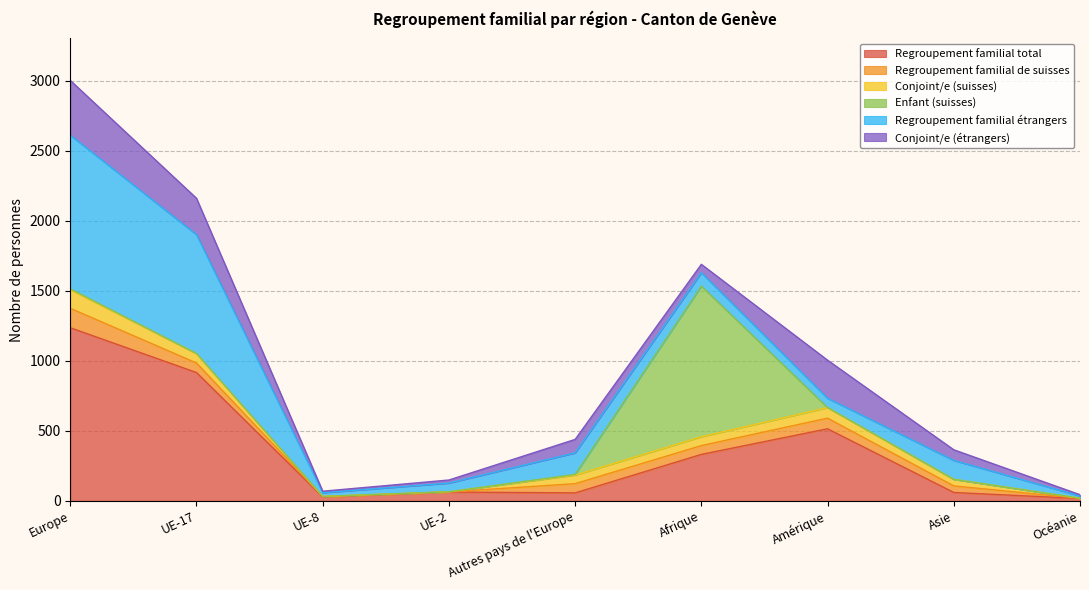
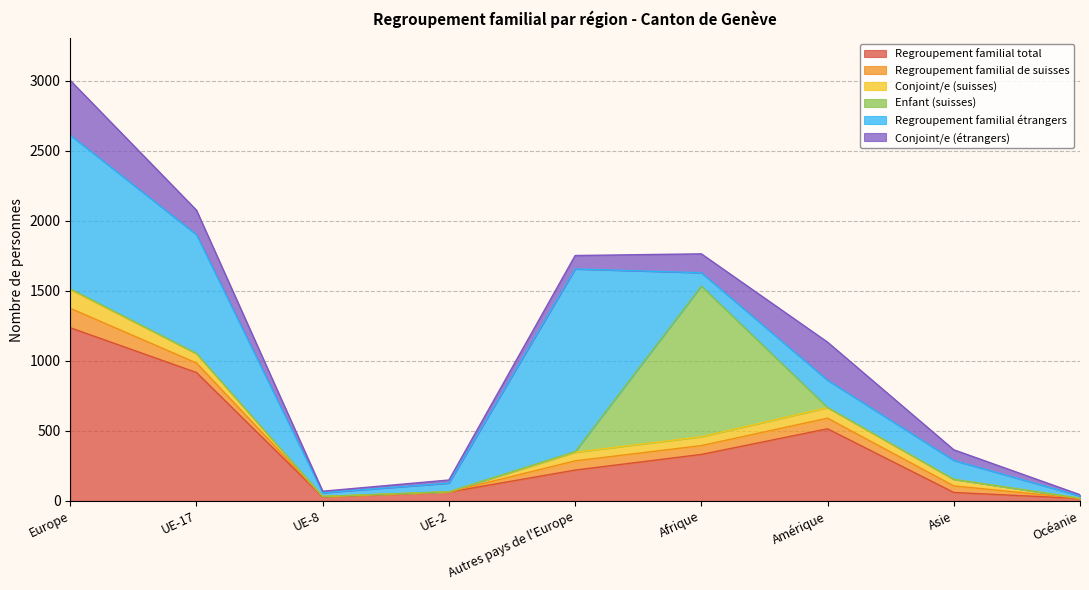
  {
    "Regroupement familial total": {
      "Europe": 1240,
      "UE-17": 920,
-     "Autres pays de l'Europe": 60,
+     "Autres pays de l'Europe": 220,
      "Afrique": 330,
      "Amérique": 520,
      "Asie": 60
    },
    "Enfant (suisses)": {
      "Afrique": 1080
    },
    "Regroupement familial étrangers": {
      "Europe": 1100,
      "UE-17": 850,
      "UE-2": 60,
-     "Autres pays de l'Europe": 150,
+     "Autres pays de l'Europe": 1310,
      "Afrique": 100,
-     "Amérique": 70,
+     "Amérique": 200,
      "Asie": 140
    },
    "Conjoint/e (étrangers)": {
      "Europe": 390,
-     "UE-17": 260,
+     "UE-17": 180,
      "UE-2": 20,
      "Autres pays de l'Europe": 100,
-     "Afrique": 60,
+     "Afrique": 140,
      "Amérique": 270,
      "Asie": 80
    }
  }
